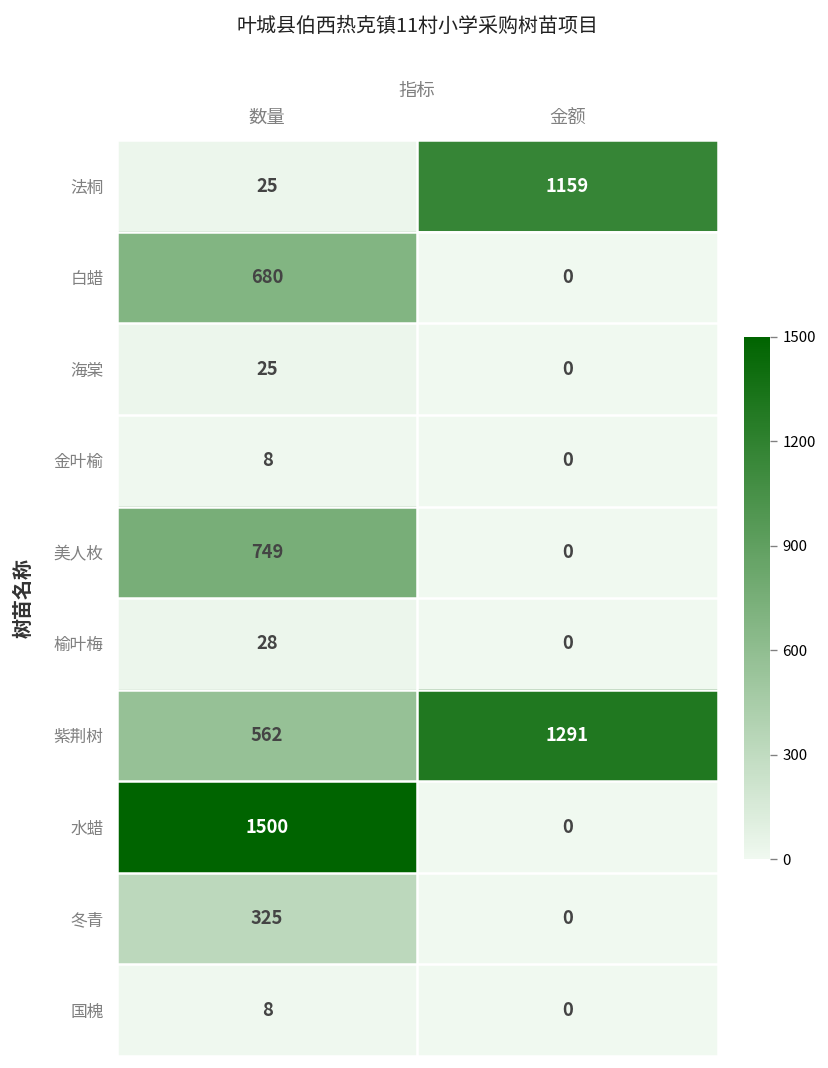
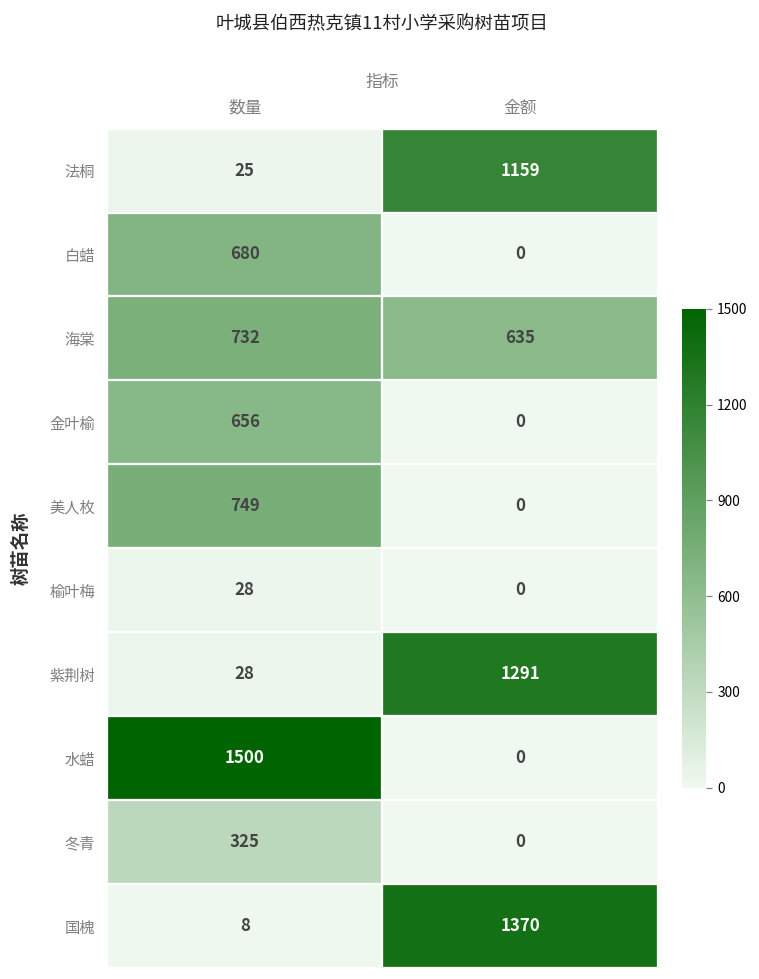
  {
    "法桐": {
      "数量": 25,
      "金额": 1159
    },
    "白蜡": {
      "数量": 680,
      "金额": 0
    },
    "海棠": {
-     "数量": 25,
-     "金额": 0
+     "数量": 732,
+     "金额": 635
    },
    "金叶榆": {
-     "数量": 8,
+     "数量": 656,
      "金额": 0
    },
    "美人枚": {
      "数量": 749,
      "金额": 0
    },
    "榆叶梅": {
      "数量": 28,
      "金额": 0
    },
    "紫荆树": {
-     "数量": 562,
+     "数量": 28,
      "金额": 1291
    },
    "水蜡": {
      "数量": 1500,
      "金额": 0
    },
    "冬青": {
      "数量": 325,
      "金额": 0
    },
    "国槐": {
      "数量": 8,
-     "金额": 0
+     "金额": 1370
    }
  }
